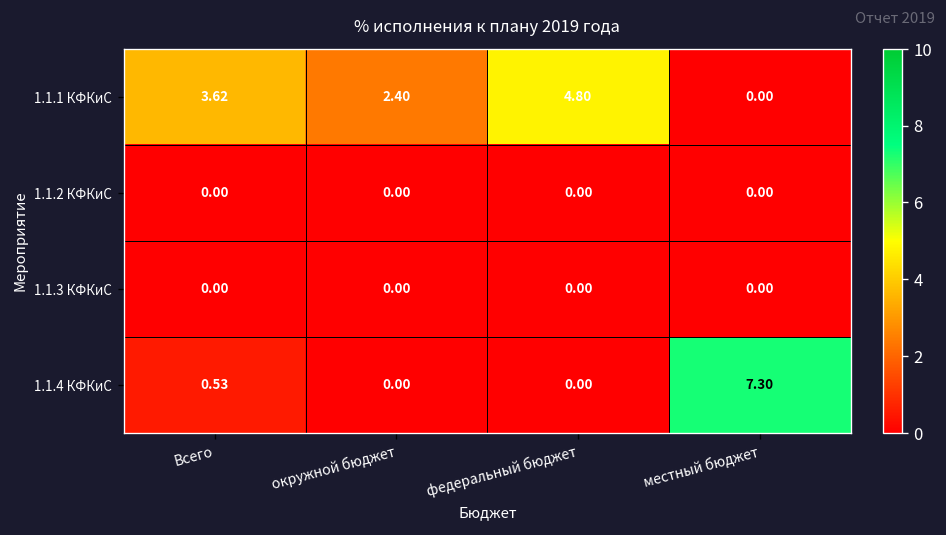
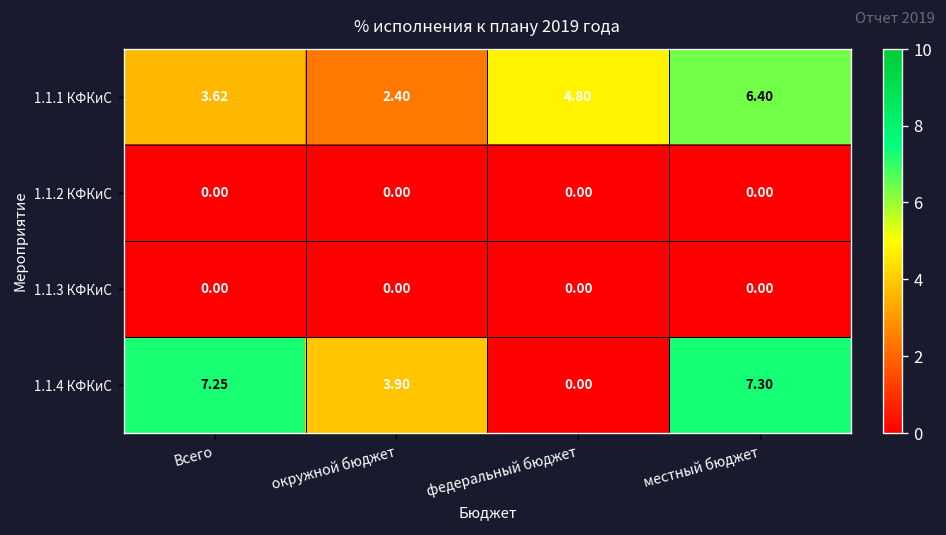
  {
    "1.1.1 КФКиС": {
      "Всего": 3.62,
      "окружной бюджет": 2.40,
      "федеральный бюджет": 4.80,
-     "местный бюджет": 0.00
+     "местный бюджет": 6.40
    },
    "1.1.2 КФКиС": {
      "Всего": 0.00,
      "окружной бюджет": 0.00,
      "федеральный бюджет": 0.00,
      "местный бюджет": 0.00
    },
    "1.1.3 КФКиС": {
      "Всего": 0.00,
      "окружной бюджет": 0.00,
      "федеральный бюджет": 0.00,
      "местный бюджет": 0.00
    },
    "1.1.4 КФКиС": {
-     "Всего": 0.53,
-     "окружной бюджет": 0.00,
+     "Всего": 7.25,
+     "окружной бюджет": 3.90,
      "федеральный бюджет": 0.00,
      "местный бюджет": 7.30
    }
  }
